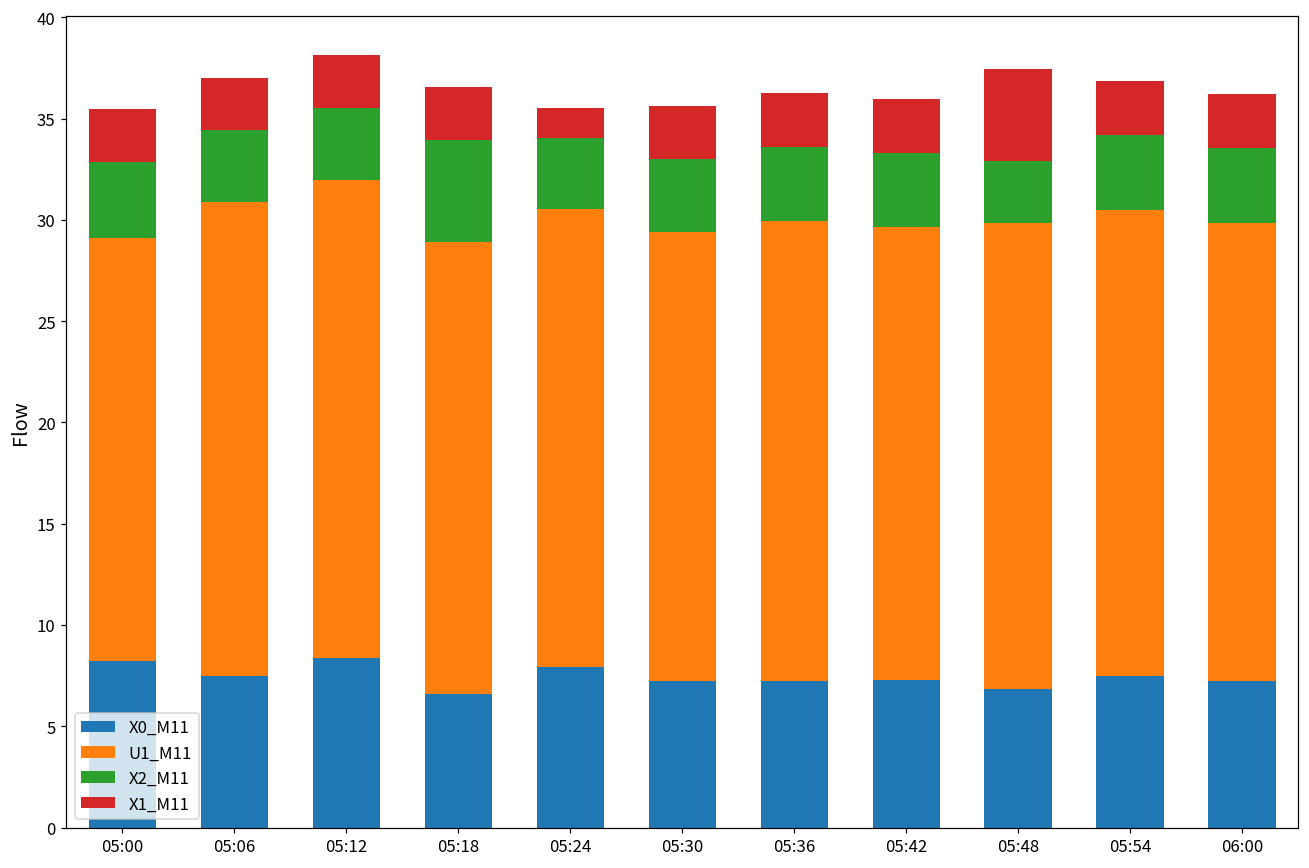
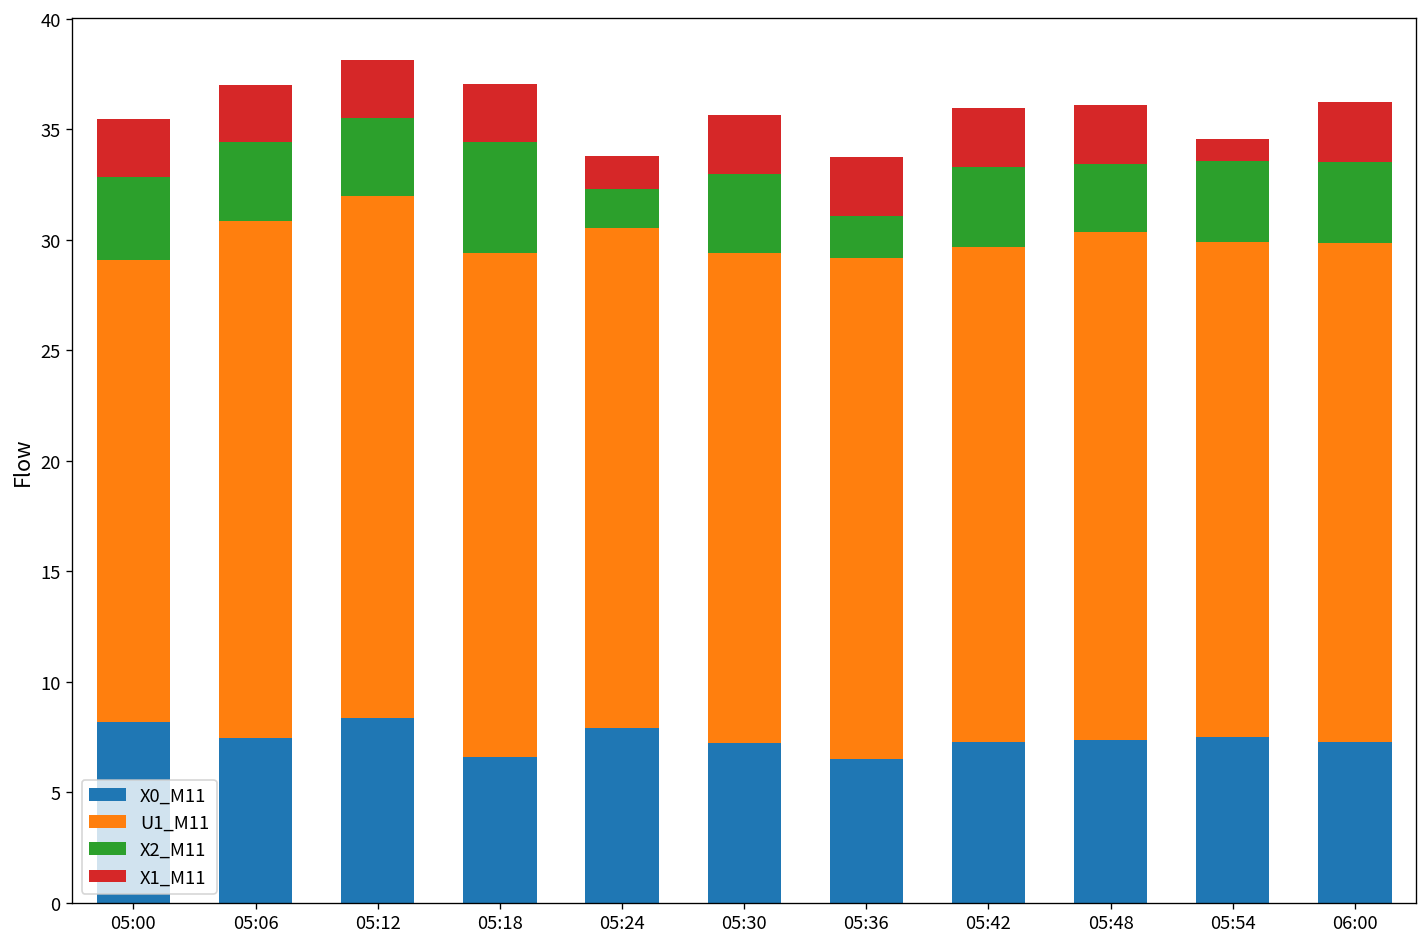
  {
    "X0_M11": {
      "05:00": 8.2,
      "05:06": 7.5,
      "05:12": 8.4,
      "05:18": 6.6,
      "05:24": 7.9,
      "05:30": 7.2,
-     "05:36": 7.3,
+     "05:36": 6.5,
      "05:42": 7.3,
-     "05:48": 6.9,
+     "05:48": 7.4,
      "05:54": 7.5,
      "06:00": 7.3
    },
    "U1_M11": {
      "05:00": 20.9,
      "05:06": 23.4,
      "05:12": 23.6,
-     "05:18": 22.3,
+     "05:18": 22.8,
      "05:24": 22.6,
      "05:30": 22.2,
      "05:36": 22.7,
      "05:42": 22.4,
      "05:48": 23.0,
-     "05:54": 23.0,
+     "05:54": 22.4,
      "06:00": 22.6
    },
    "X2_M11": {
      "05:00": 3.7,
      "05:06": 3.6,
      "05:12": 3.6,
      "05:18": 5.0,
-     "05:24": 3.5,
+     "05:24": 1.8,
      "05:30": 3.6,
-     "05:36": 3.6,
+     "05:36": 1.9,
      "05:42": 3.6,
      "05:48": 3.1,
      "05:54": 3.7,
      "06:00": 3.7
    },
    "X1_M11": {
      "05:00": 2.6,
      "05:06": 2.6,
      "05:12": 2.6,
      "05:18": 2.6,
      "05:24": 1.5,
      "05:30": 2.6,
      "05:36": 2.7,
      "05:42": 2.6,
-     "05:48": 4.6,
-     "05:54": 2.7,
+     "05:48": 2.6,
+     "05:54": 1.0,
      "06:00": 2.7
    }
  }
